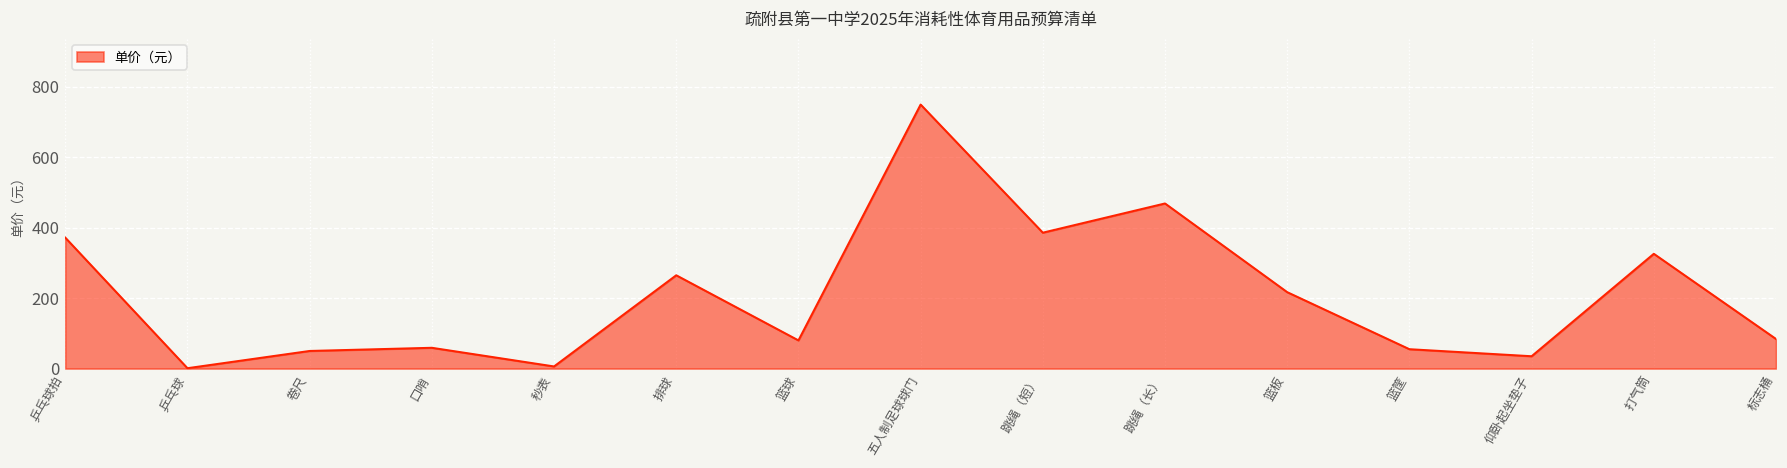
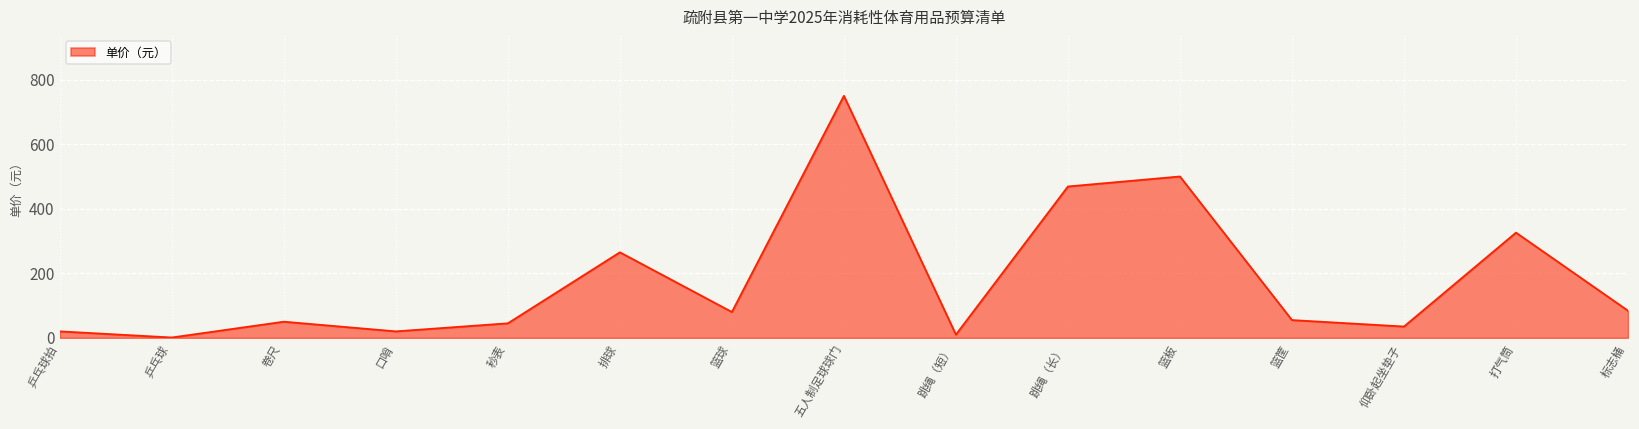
  {
-   "乒乓球拍": 370,
+   "乒乓球拍": 20,
    "乒乓球": 0,
    "卷尺": 50,
-   "口哨": 60,
-   "秒表": 10,
+   "口哨": 20,
+   "秒表": 50,
    "排球": 270,
    "篮球": 80,
    "五人制足球球门": 750,
-   "跳绳（短）": 390,
+   "跳绳（短）": 10,
    "跳绳（长）": 470,
-   "篮板": 220,
+   "篮板": 500,
    "篮筐": 60,
    "仰卧起坐垫子": 40,
    "打气筒": 330,
    "标志桶": 80
  }
